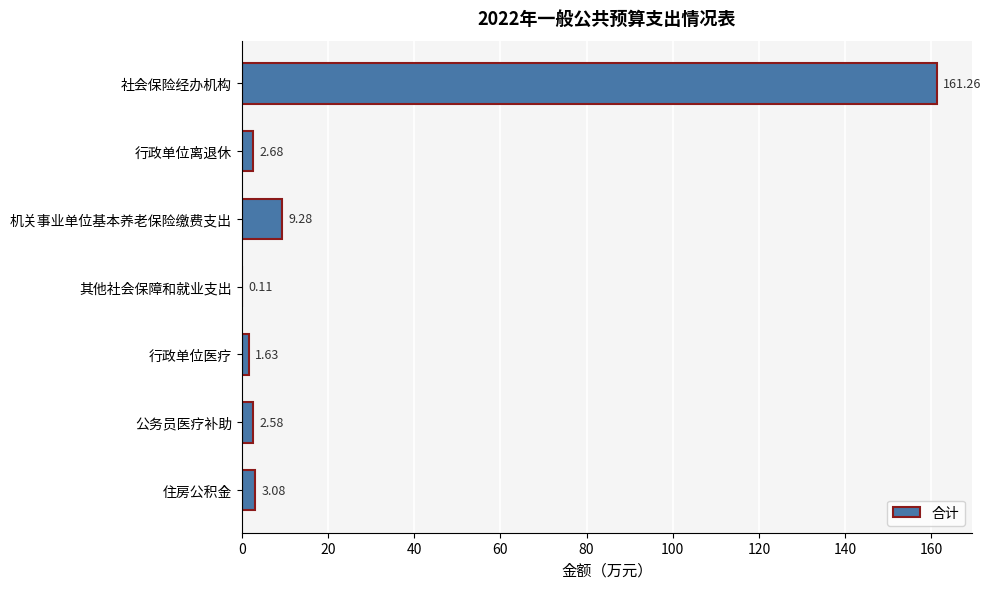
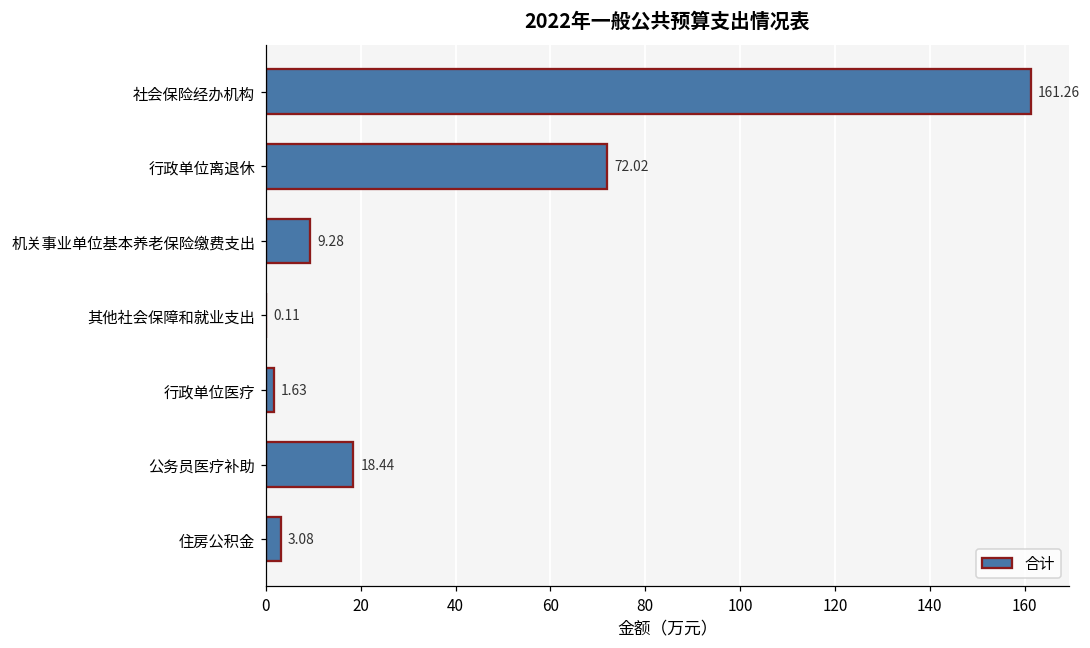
  {
    "社会保险经办机构": 161.26,
-   "行政单位离退休": 2.68,
+   "行政单位离退休": 72.02,
    "机关事业单位基本养老保险缴费支出": 9.28,
    "其他社会保障和就业支出": 0.11,
    "行政单位医疗": 1.63,
-   "公务员医疗补助": 2.58,
+   "公务员医疗补助": 18.44,
    "住房公积金": 3.08
  }
